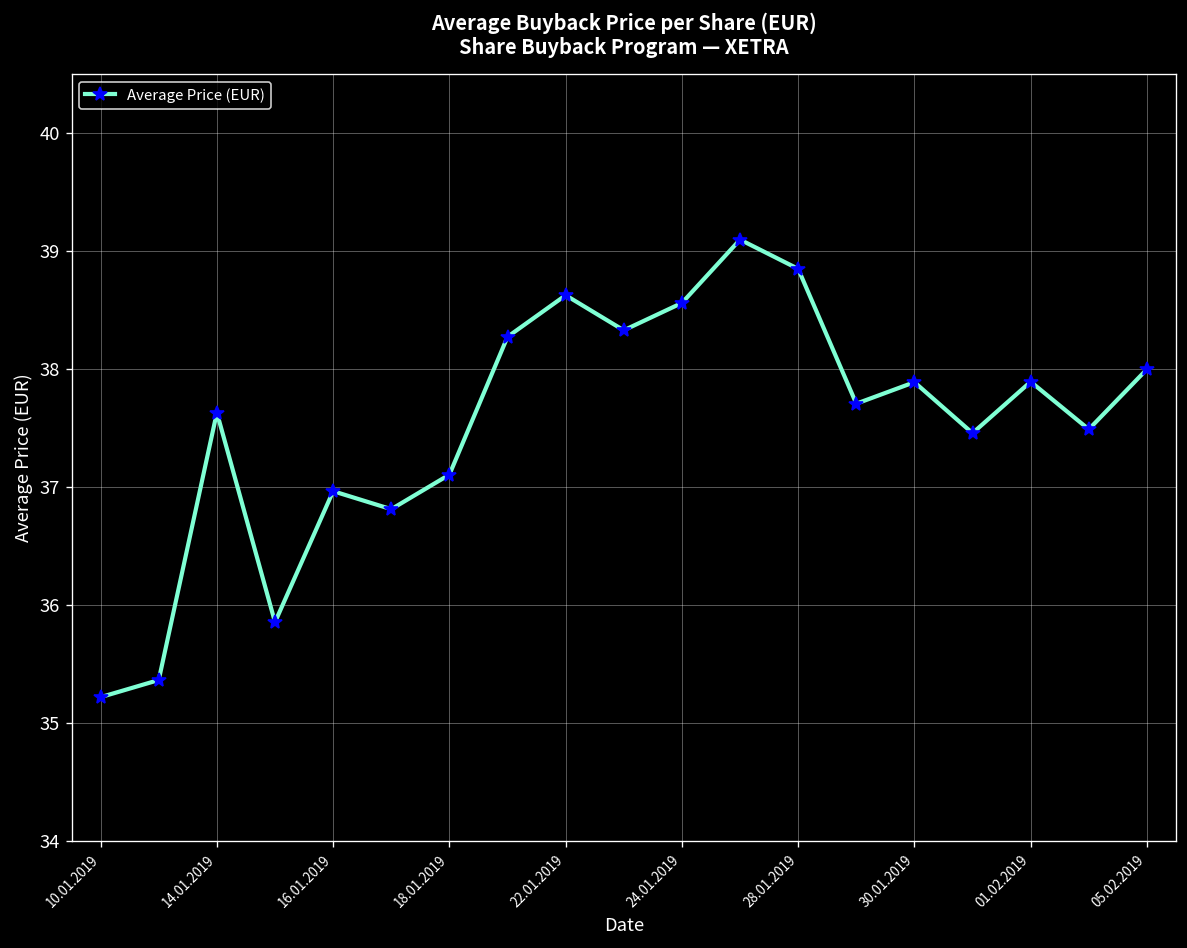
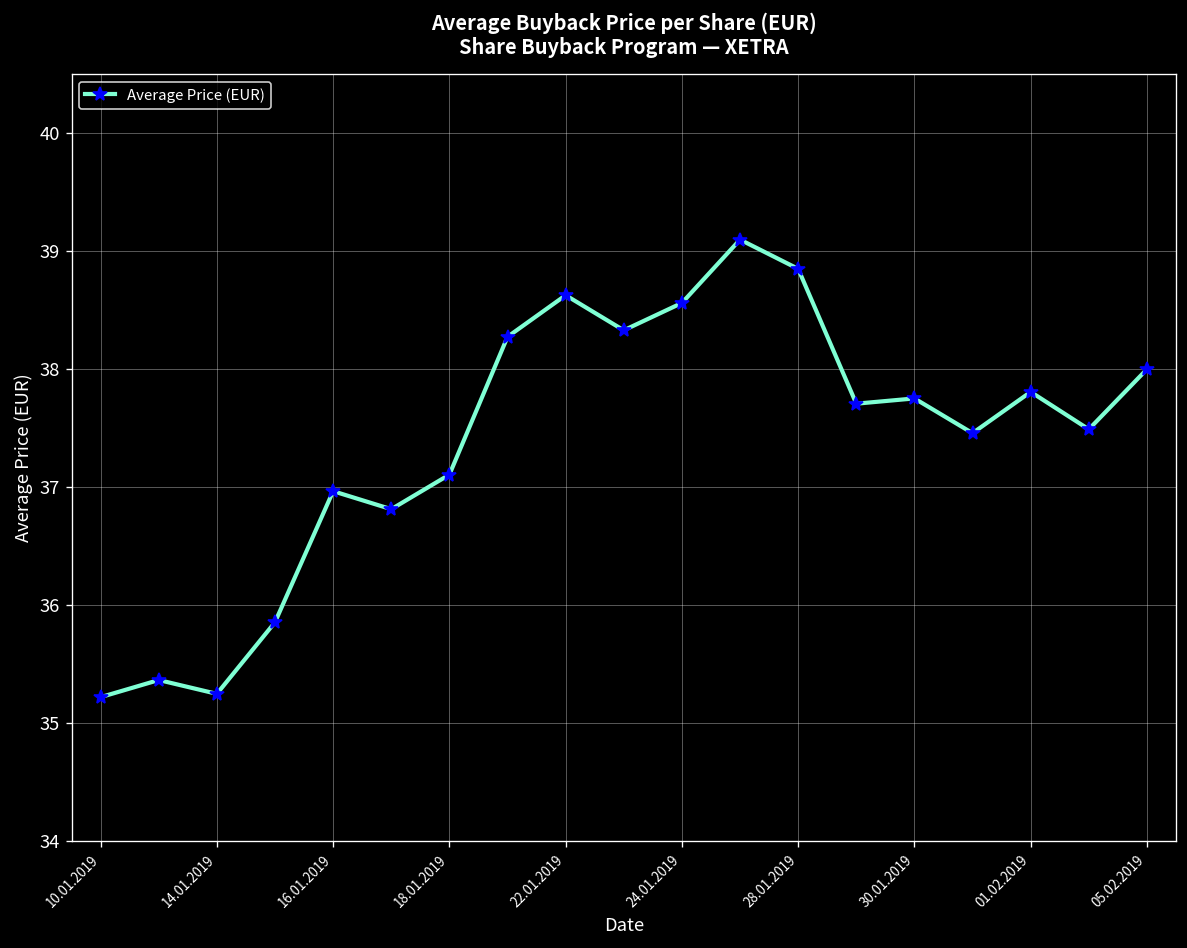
  {
    "10.01.2019": 35.2,
-   "14.01.2019": 37.6,
+   "14.01.2019": 35.3,
    "16.01.2019": 37.0,
    "18.01.2019": 37.1,
    "22.01.2019": 38.6,
    "24.01.2019": 38.6,
    "28.01.2019": 38.9,
-   "30.01.2019": 37.9,
-   "01.02.2019": 37.9,
+   "30.01.2019": 37.8,
+   "01.02.2019": 37.8,
    "05.02.2019": 38.0
  }
